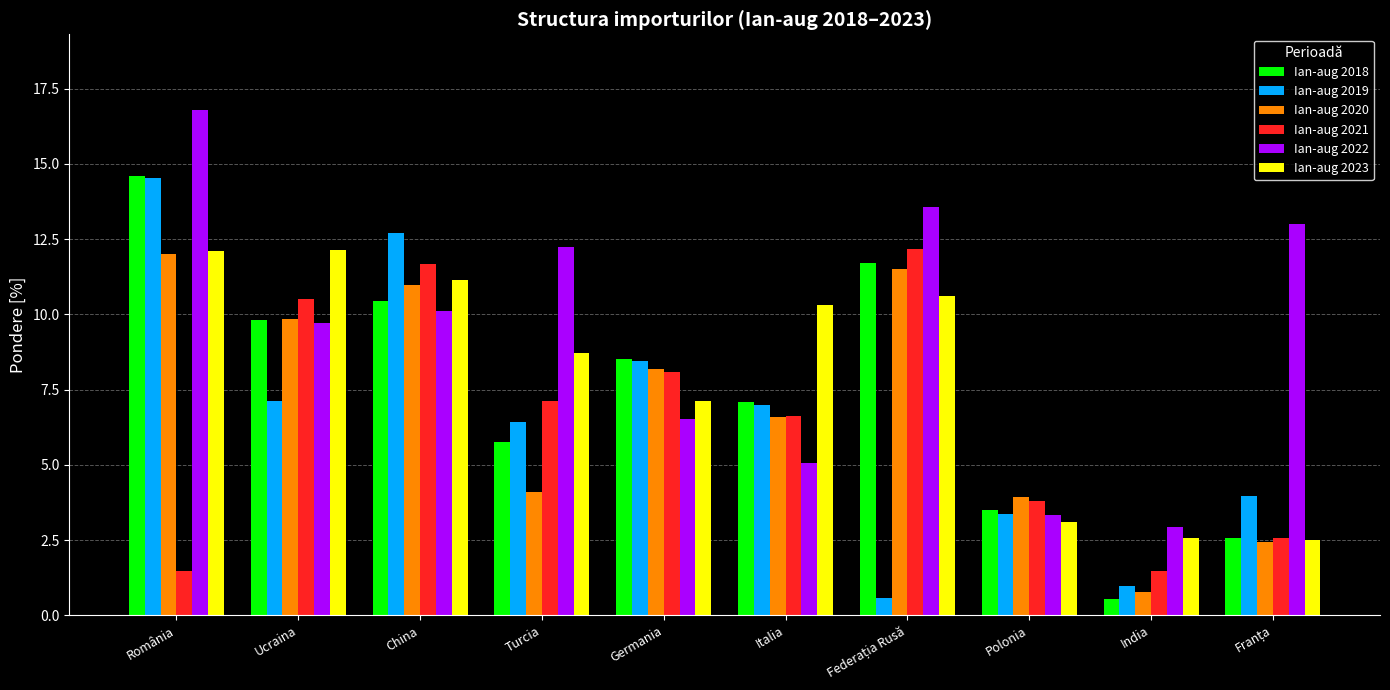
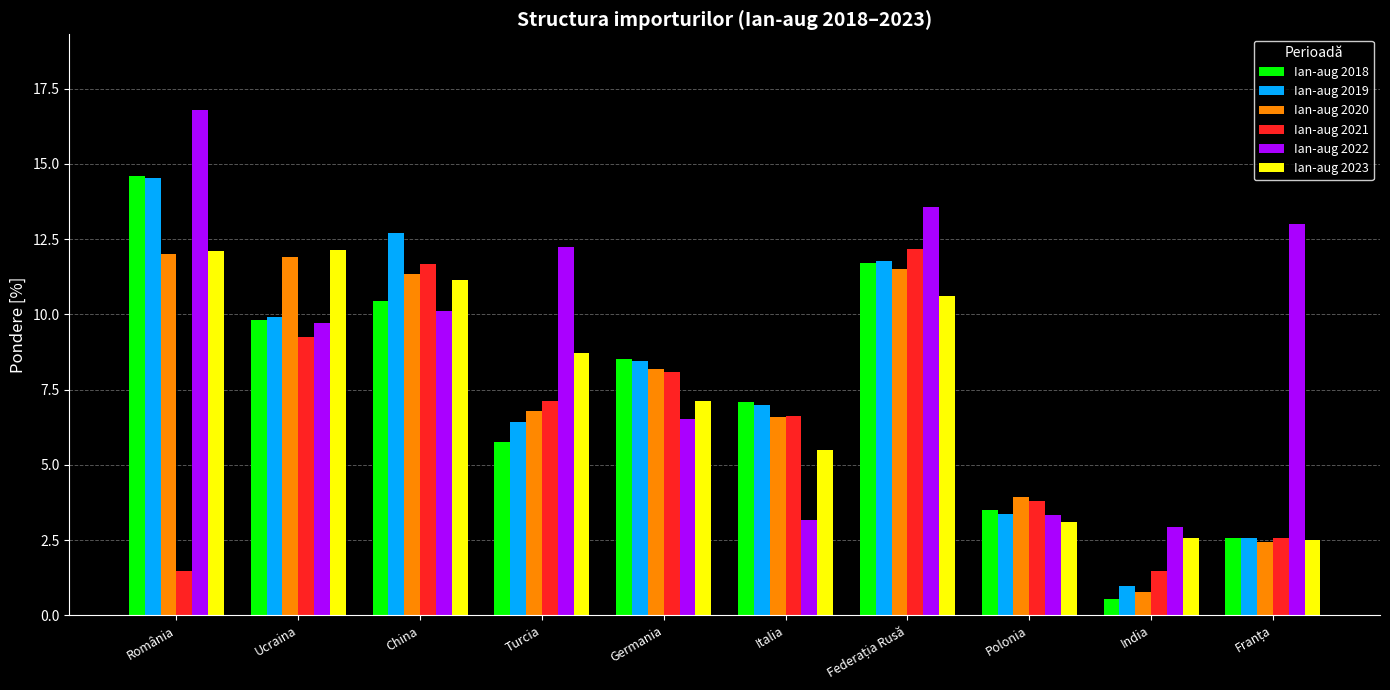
  {
    "Ian-aug 2018": {
      "România": 14.6,
      "Ucraina": 9.8,
      "China": 10.5,
      "Turcia": 5.8,
      "Germania": 8.5,
      "Italia": 7.1,
      "Federația Rusă": 11.7,
      "Polonia": 3.5,
      "India": 0.5,
      "Franța": 2.6
    },
    "Ian-aug 2019": {
      "România": 14.5,
-     "Ucraina": 7.1,
+     "Ucraina": 9.9,
      "China": 12.7,
      "Turcia": 6.4,
      "Germania": 8.4,
      "Italia": 7.0,
-     "Federația Rusă": 0.6,
+     "Federația Rusă": 11.8,
      "Polonia": 3.4,
      "India": 1.0,
-     "Franța": 4.0
+     "Franța": 2.6
    },
    "Ian-aug 2020": {
      "România": 12.0,
-     "Ucraina": 9.8,
-     "China": 11.0,
-     "Turcia": 4.1,
+     "Ucraina": 11.9,
+     "China": 11.3,
+     "Turcia": 6.8,
      "Germania": 8.2,
      "Italia": 6.6,
      "Federația Rusă": 11.5,
      "Polonia": 3.9,
      "India": 0.8,
      "Franța": 2.5
    },
    "Ian-aug 2021": {
      "România": 1.5,
-     "Ucraina": 10.5,
+     "Ucraina": 9.3,
      "China": 11.7,
      "Turcia": 7.1,
      "Germania": 8.1,
      "Italia": 6.6,
      "Federația Rusă": 12.2,
      "Polonia": 3.8,
      "India": 1.5,
      "Franța": 2.6
    },
    "Ian-aug 2022": {
      "România": 16.8,
      "Ucraina": 9.7,
      "China": 10.1,
      "Turcia": 12.3,
      "Germania": 6.5,
-     "Italia": 5.1,
+     "Italia": 3.2,
      "Federația Rusă": 13.6,
      "Polonia": 3.3,
      "India": 2.9,
      "Franța": 13.0
    },
    "Ian-aug 2023": {
      "România": 12.1,
      "Ucraina": 12.1,
      "China": 11.1,
      "Turcia": 8.7,
      "Germania": 7.1,
-     "Italia": 10.3,
+     "Italia": 5.5,
      "Federația Rusă": 10.6,
      "Polonia": 3.1,
      "India": 2.6,
      "Franța": 2.5
    }
  }
